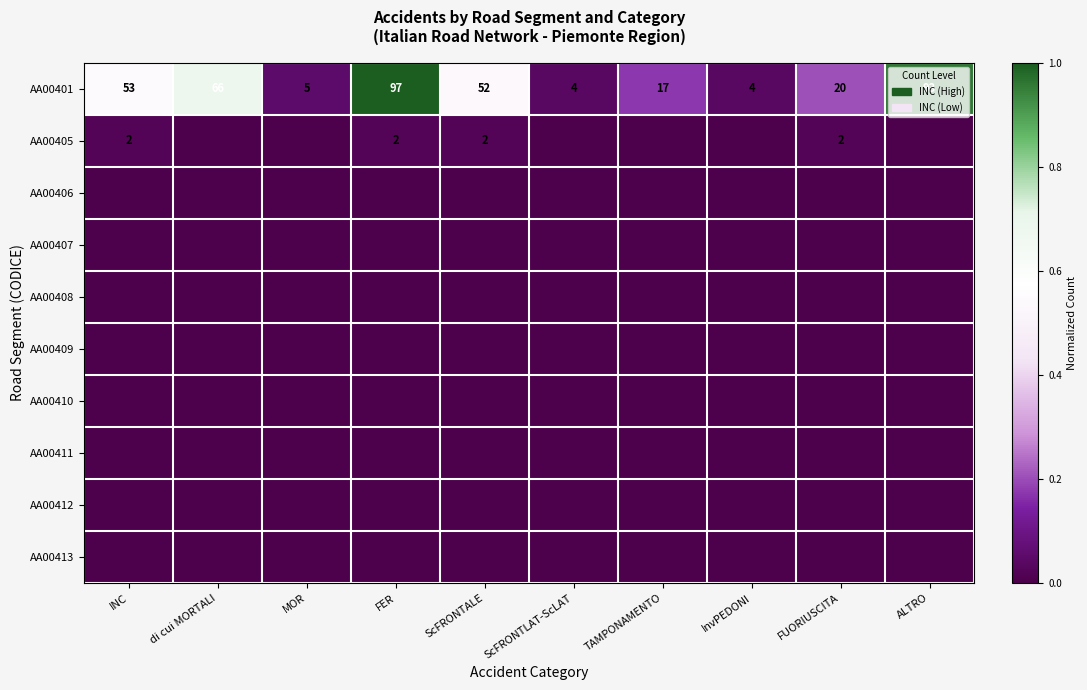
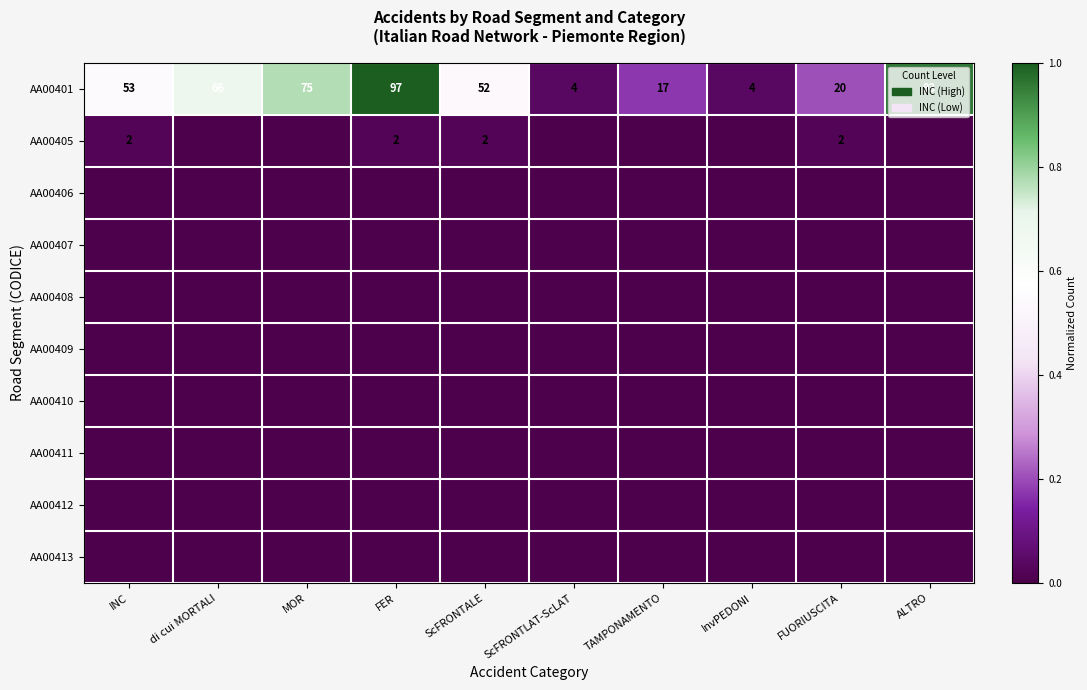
  {
    "AA00401": {
      "INC": 53,
-     "MOR": 5,
+     "MOR": 75,
      "FER": 97,
      "ScFRONTALE": 52,
      "ScFRONTLAT-ScLAT": 4,
      "TAMPONAMENTO": 17,
      "InvPEDONI": 4,
      "FUORIUSCITA": 20
    },
    "AA00405": {
      "INC": 2,
      "FER": 2,
      "ScFRONTALE": 2,
      "FUORIUSCITA": 2
    }
  }
